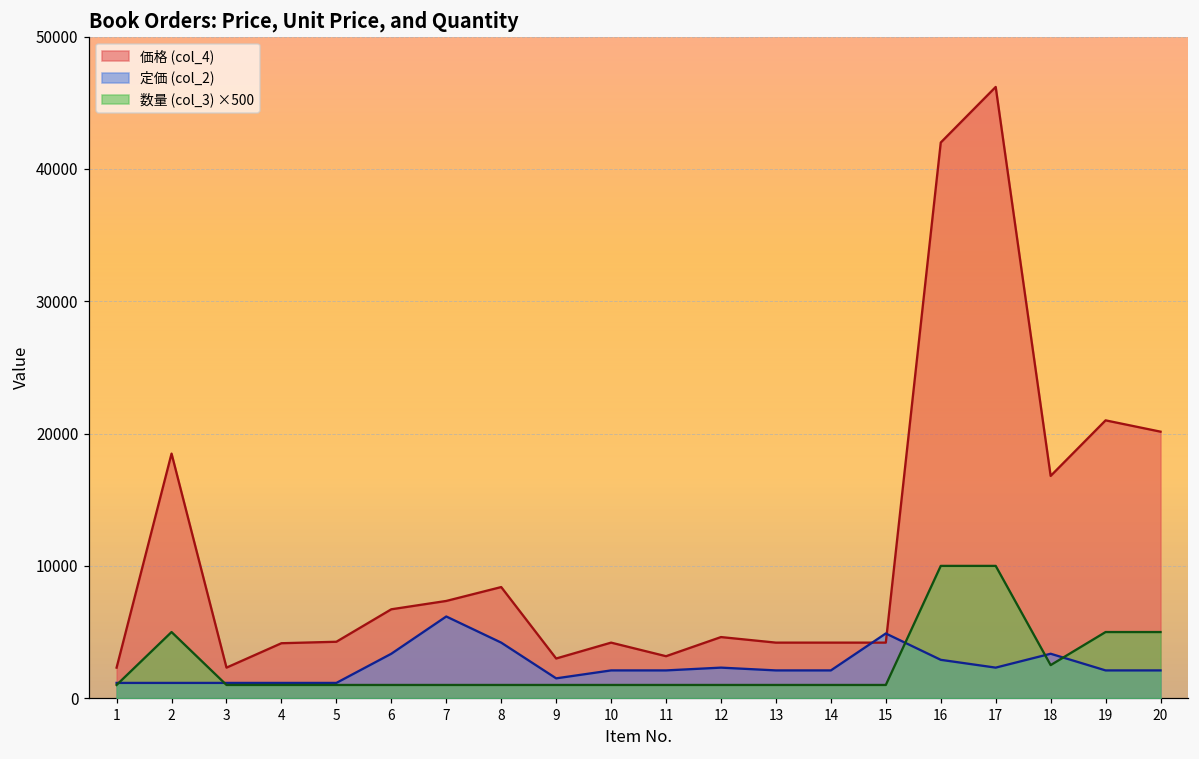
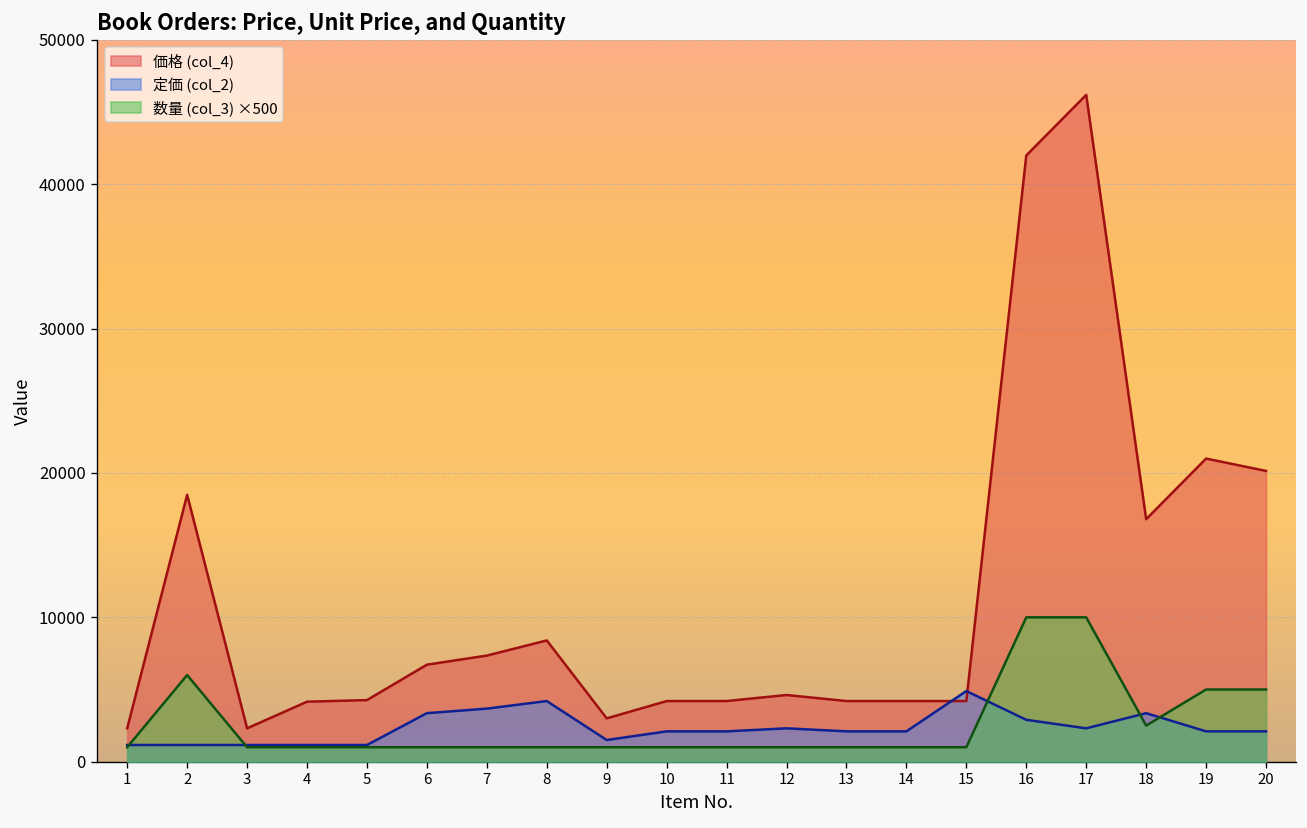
  {
    "価格 (col_4)": {
      "1": 2300,
      "2": 18500,
      "3": 2300,
      "4": 4200,
      "5": 4300,
      "6": 6700,
      "7": 7400,
      "8": 8400,
      "9": 3000,
      "10": 4200,
-     "11": 3200,
+     "11": 4200,
      "12": 4600,
      "13": 4200,
      "14": 4200,
      "15": 4200,
      "16": 42000,
      "17": 46200,
      "18": 16800,
      "19": 21000,
      "20": 20100
    },
    "定価 (col_2)": {
      "2": 1200,
      "6": 3400,
-     "7": 6200,
+     "7": 3700,
      "8": 4200,
      "9": 1500,
      "10": 2100,
      "11": 2100,
      "12": 2300,
      "13": 2100,
      "14": 2100,
      "15": 4900,
      "16": 2900,
      "17": 2300,
      "18": 3400,
      "19": 2100,
      "20": 2100
    },
    "数量 (col_3) ×500": {
-     "2": 5000,
+     "2": 6000,
      "6": 1000,
      "7": 1000,
      "8": 1000,
      "9": 1000,
      "10": 1000,
      "11": 1000,
      "12": 1000,
      "13": 1000,
      "14": 1000,
      "15": 1000,
      "16": 10000,
      "17": 10000,
      "18": 2500,
      "19": 5000,
      "20": 5000
    }
  }
